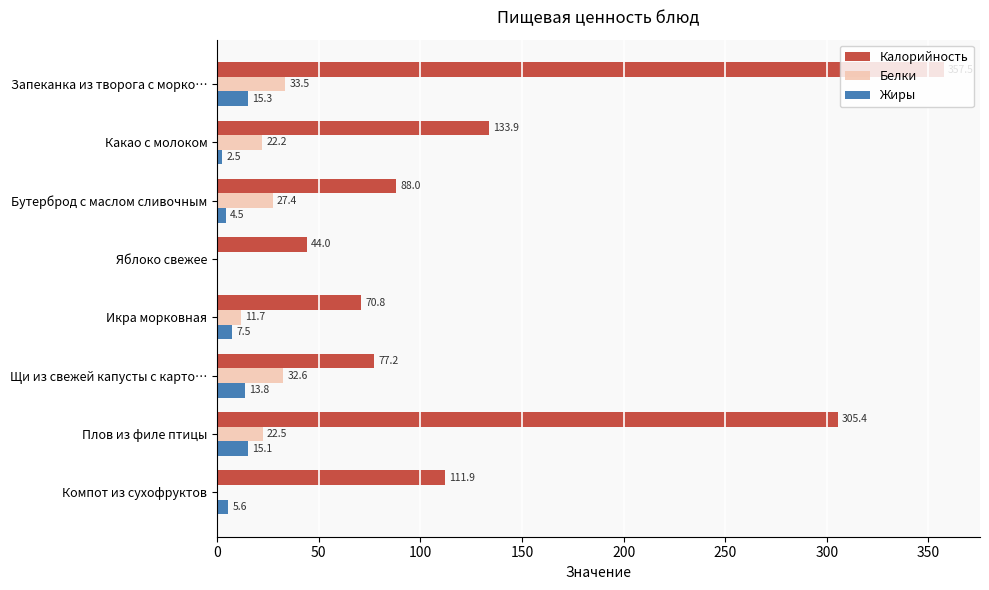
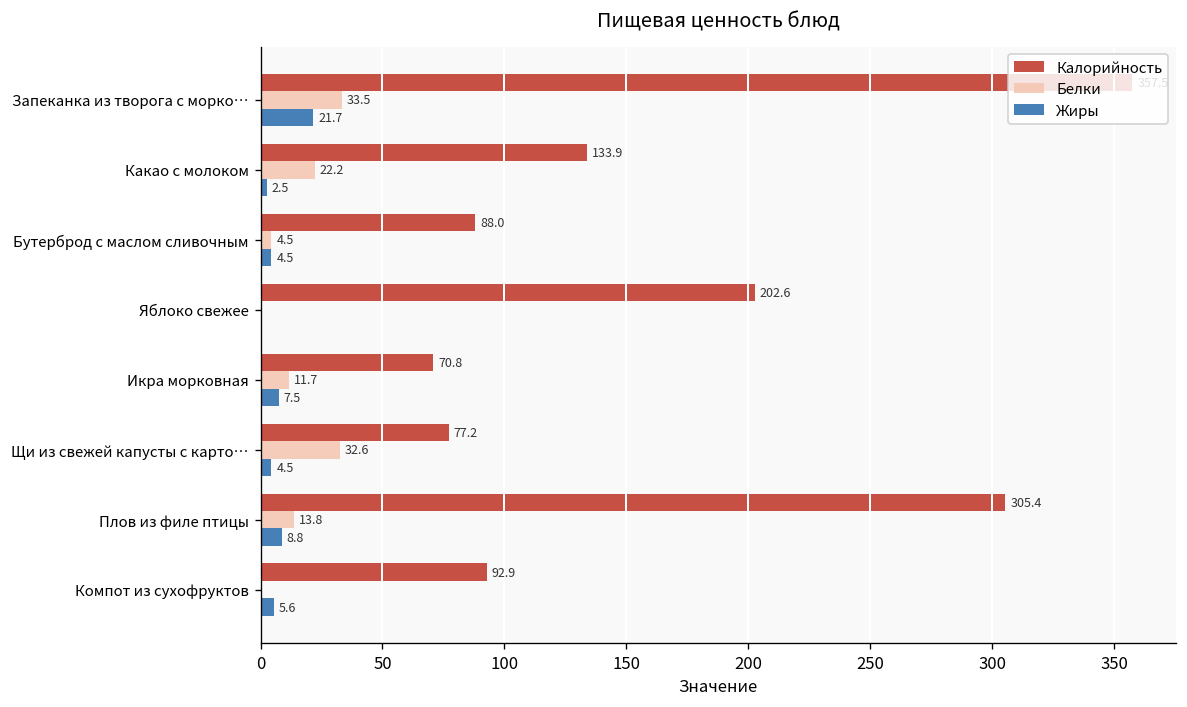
  {
    "Калорийность": {
      "Какао с молоком": 133.9,
      "Бутерброд с маслом сливочным": 88.0,
-     "Яблоко свежее": 44.0,
+     "Яблоко свежее": 202.6,
      "Икра морковная": 70.8,
      "Щи из свежей капусты с карто…": 77.2,
      "Плов из филе птицы": 305.4,
-     "Компот из сухофруктов": 111.9
+     "Компот из сухофруктов": 92.9
    },
    "Белки": {
      "Запеканка из творога с морко…": 33.5,
      "Какао с молоком": 22.2,
-     "Бутерброд с маслом сливочным": 27.4,
+     "Бутерброд с маслом сливочным": 4.5,
      "Икра морковная": 11.7,
      "Щи из свежей капусты с карто…": 32.6,
-     "Плов из филе птицы": 22.5
+     "Плов из филе птицы": 13.8
    },
    "Жиры": {
-     "Запеканка из творога с морко…": 15.3,
+     "Запеканка из творога с морко…": 21.7,
      "Какао с молоком": 2.5,
      "Бутерброд с маслом сливочным": 4.5,
      "Икра морковная": 7.5,
-     "Щи из свежей капусты с карто…": 13.8,
-     "Плов из филе птицы": 15.1,
+     "Щи из свежей капусты с карто…": 4.5,
+     "Плов из филе птицы": 8.8,
      "Компот из сухофруктов": 5.6
    }
  }
